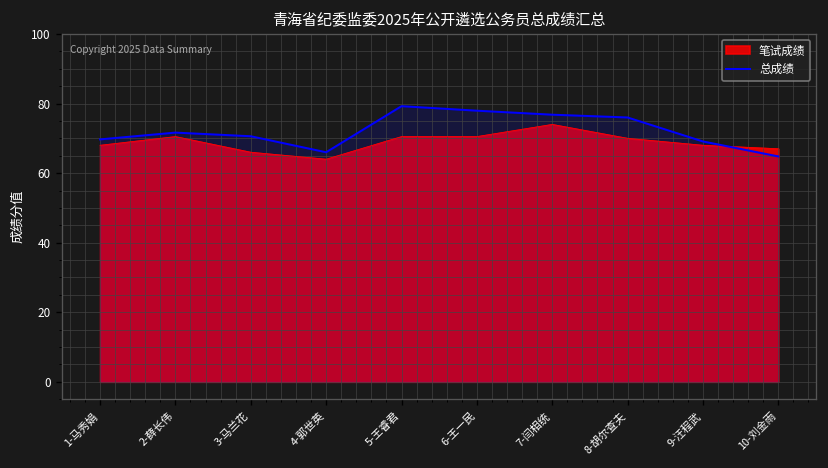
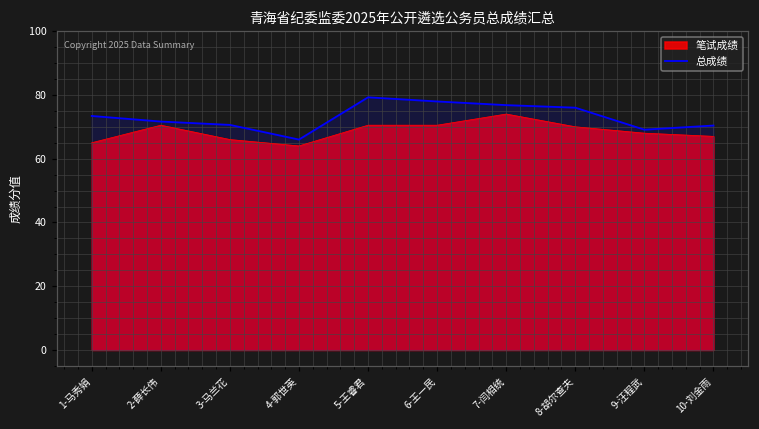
  {
    "笔试成绩": {
-     "1-马秀娟": 68,
+     "1-马秀娟": 65,
      "2-薛长伟": 71,
      "3-马兰花": 66,
      "4-郭世英": 64,
      "5-王睿君": 71,
      "6-王一民": 71,
      "7-闫相统": 74,
      "8-胡尔查夫": 70,
      "9-汪程武": 68,
      "10-刘金雨": 67
    },
    "总成绩": {
-     "1-马秀娟": 70,
+     "1-马秀娟": 73,
      "2-薛长伟": 72,
      "3-马兰花": 71,
      "4-郭世英": 66,
      "5-王睿君": 79,
      "6-王一民": 78,
      "7-闫相统": 77,
      "8-胡尔查夫": 76,
      "9-汪程武": 69,
-     "10-刘金雨": 65
+     "10-刘金雨": 70
    }
  }
